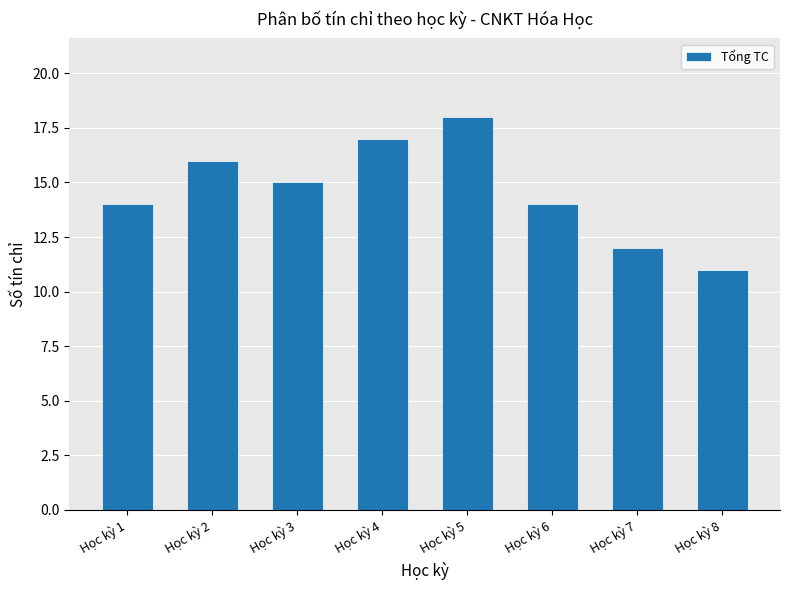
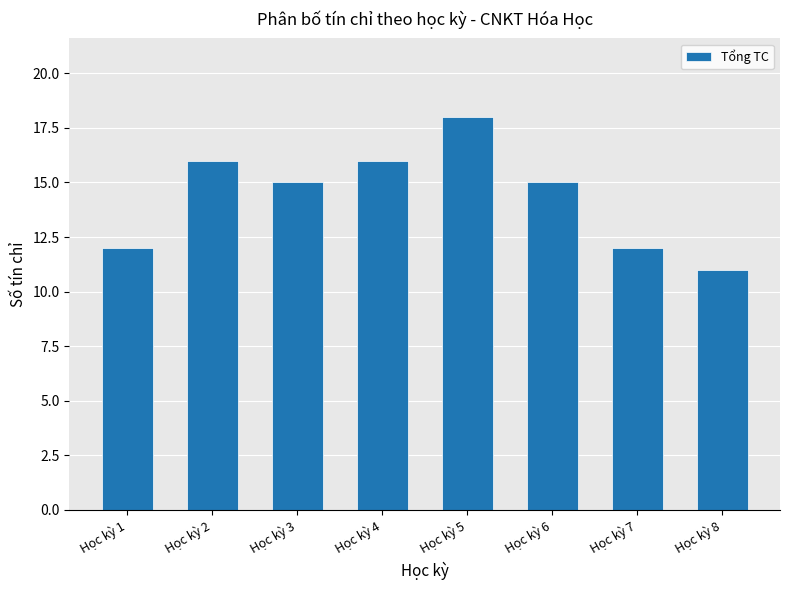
  {
-   "Học kỳ 1": 14,
+   "Học kỳ 1": 12,
    "Học kỳ 2": 16,
    "Học kỳ 3": 15,
-   "Học kỳ 4": 17,
+   "Học kỳ 4": 16,
    "Học kỳ 5": 18,
-   "Học kỳ 6": 14,
+   "Học kỳ 6": 15,
    "Học kỳ 7": 12,
    "Học kỳ 8": 11
  }
